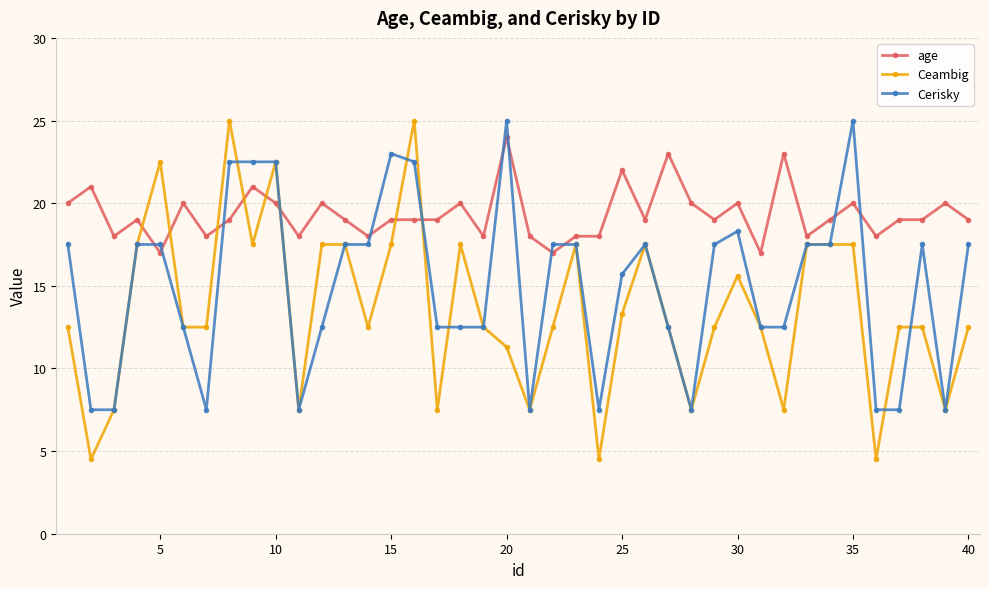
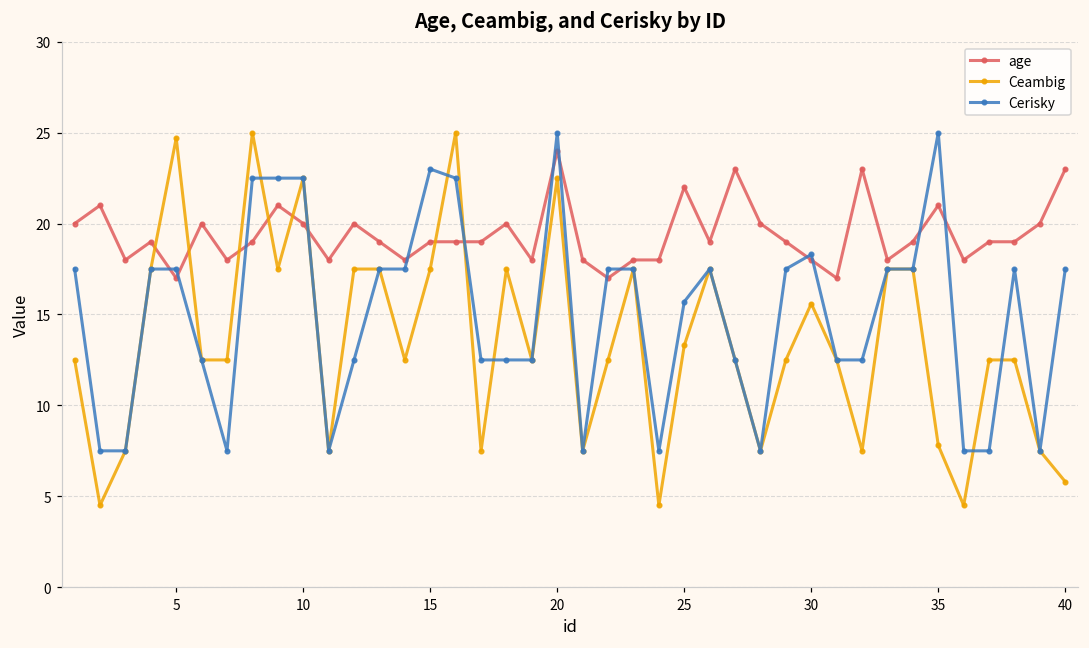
  {
    "age": {
      "5": 17,
      "10": 20,
      "15": 19,
      "20": 24,
      "25": 22,
-     "30": 20,
-     "35": 20,
-     "40": 19
+     "30": 18,
+     "35": 21,
+     "40": 23
    },
    "Ceambig": {
-     "5": 22.5,
+     "5": 24.7,
      "15": 17.5,
-     "20": 11.3,
+     "20": 22.5,
      "25": 13.3,
      "30": 15.6,
-     "35": 17.5,
-     "40": 12.5
+     "35": 7.8,
+     "40": 5.8
    },
    "Cerisky": {
      "5": 17.5,
      "15": 23.0,
      "20": 25.0,
      "25": 15.7,
      "30": 18.3,
      "35": 25.0,
      "40": 17.5
    }
  }
